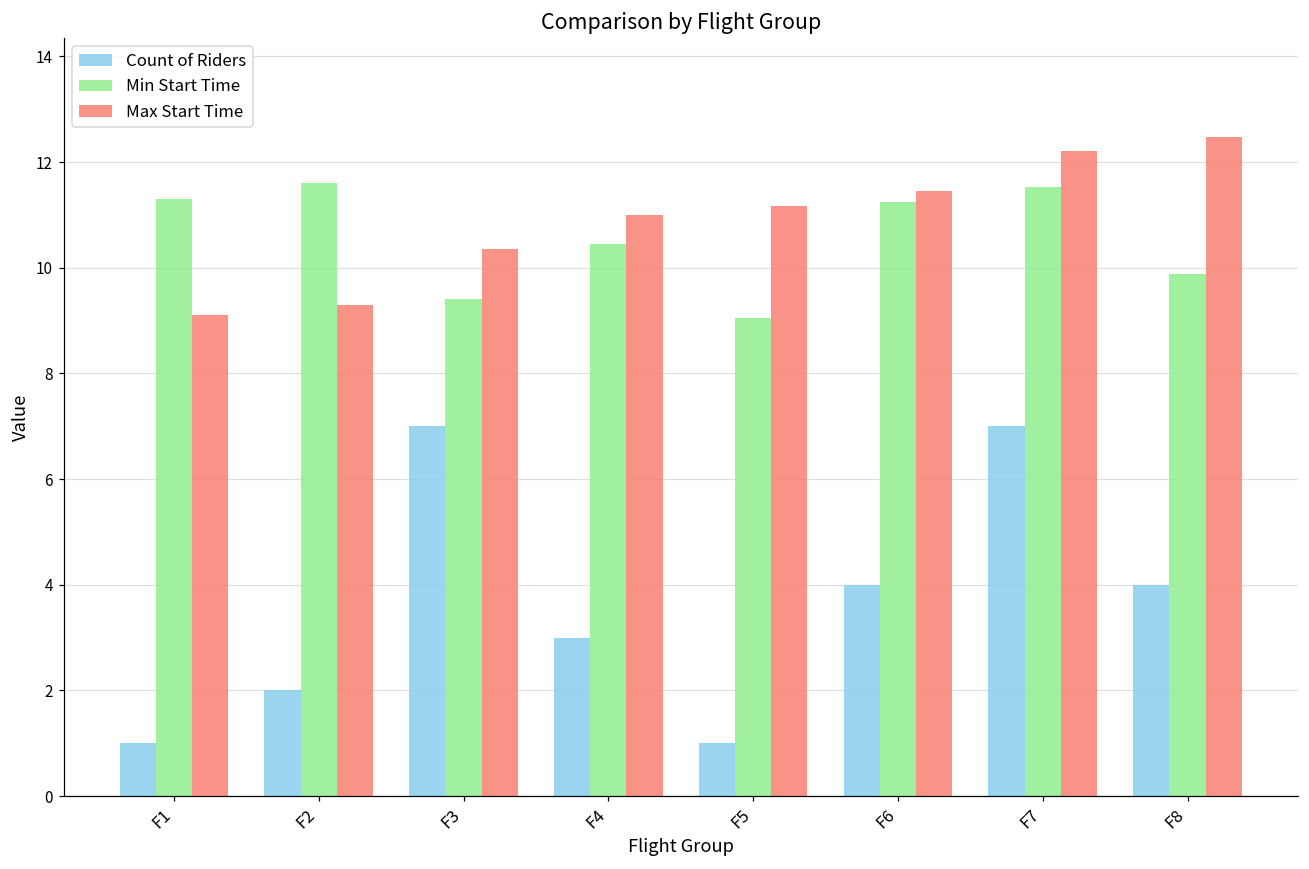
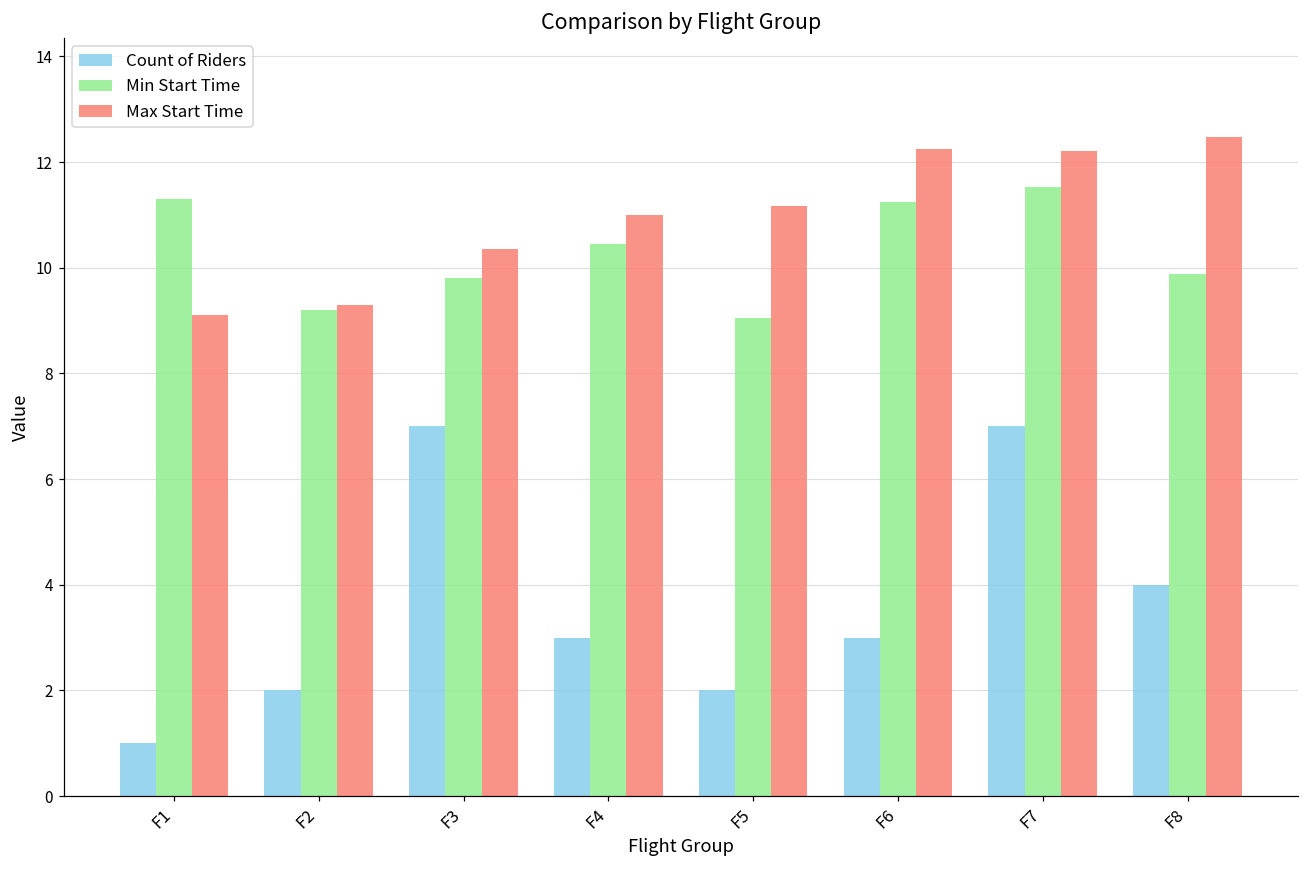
  {
    "Count of Riders": {
      "F1": 1,
      "F2": 2,
      "F3": 7,
      "F4": 3,
-     "F5": 1,
-     "F6": 4,
+     "F5": 2,
+     "F6": 3,
      "F7": 7,
      "F8": 4
    },
    "Min Start Time": {
      "F1": 11.3,
-     "F2": 11.6,
-     "F3": 9.4,
+     "F2": 9.2,
+     "F3": 9.8,
      "F4": 10.4,
      "F5": 9.0,
      "F6": 11.2,
      "F7": 11.5,
      "F8": 9.9
    },
    "Max Start Time": {
      "F1": 9.1,
      "F2": 9.3,
      "F3": 10.4,
      "F4": 11.0,
      "F5": 11.2,
-     "F6": 11.5,
+     "F6": 12.3,
      "F7": 12.2,
      "F8": 12.5
    }
  }
